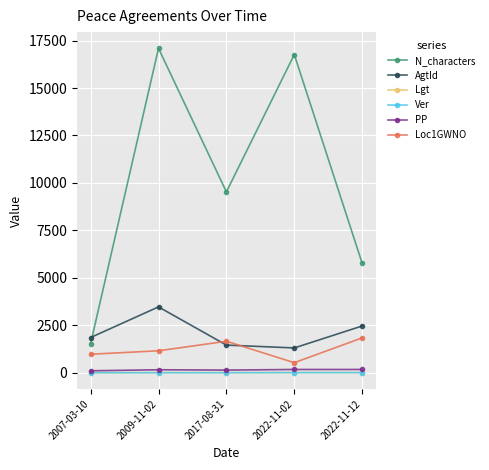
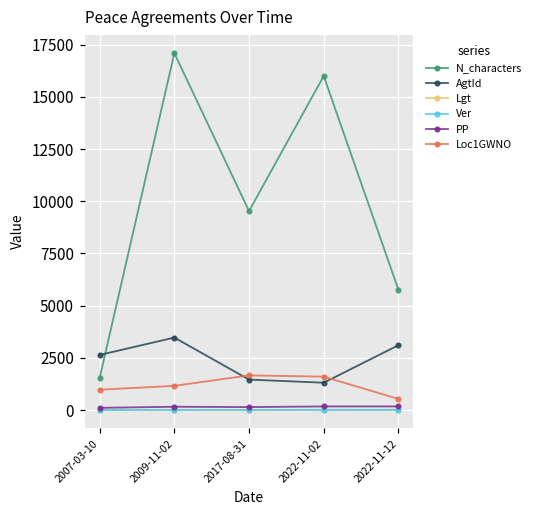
  {
    "N_characters": {
      "2007-03-10": 1500,
      "2009-11-02": 17100,
      "2017-08-31": 9500,
-     "2022-11-02": 16800,
+     "2022-11-02": 16000,
      "2022-11-12": 5800
    },
    "AgtId": {
-     "2007-03-10": 1900,
+     "2007-03-10": 2600,
      "2009-11-02": 3500,
      "2017-08-31": 1500,
      "2022-11-02": 1300,
-     "2022-11-12": 2500
+     "2022-11-12": 3100
    },
    "Ver": {
      "2009-11-02": 0,
      "2017-08-31": 0,
      "2022-11-02": 0,
      "2022-11-12": 0
    },
    "PP": {
      "2009-11-02": 200,
      "2017-08-31": 100,
      "2022-11-02": 200,
      "2022-11-12": 200
    },
    "Loc1GWNO": {
      "2007-03-10": 1000,
      "2009-11-02": 1200,
      "2017-08-31": 1700,
-     "2022-11-02": 500,
-     "2022-11-12": 1800
+     "2022-11-02": 1600,
+     "2022-11-12": 500
    }
  }
